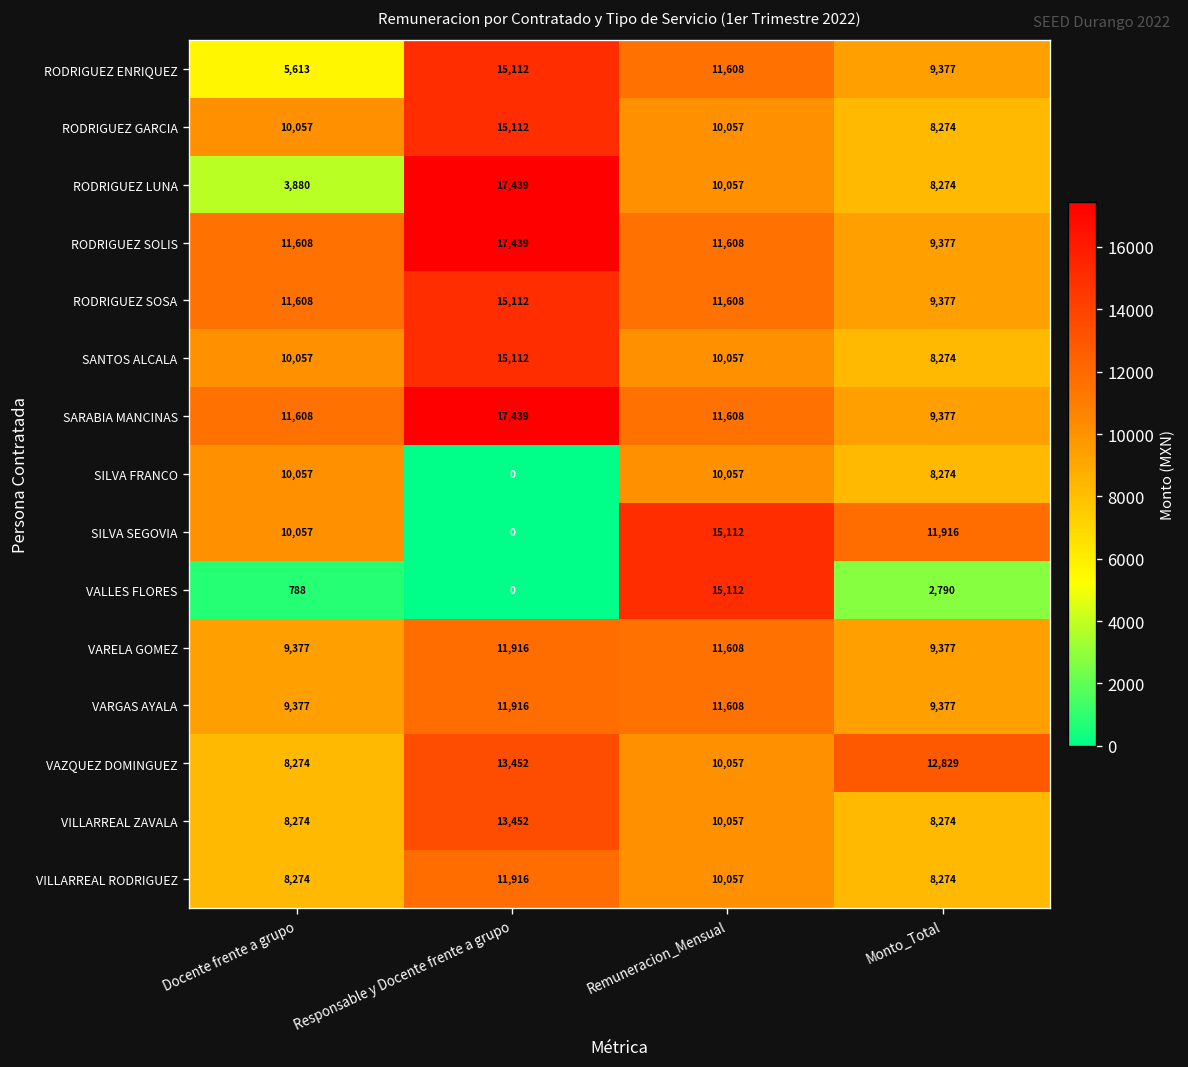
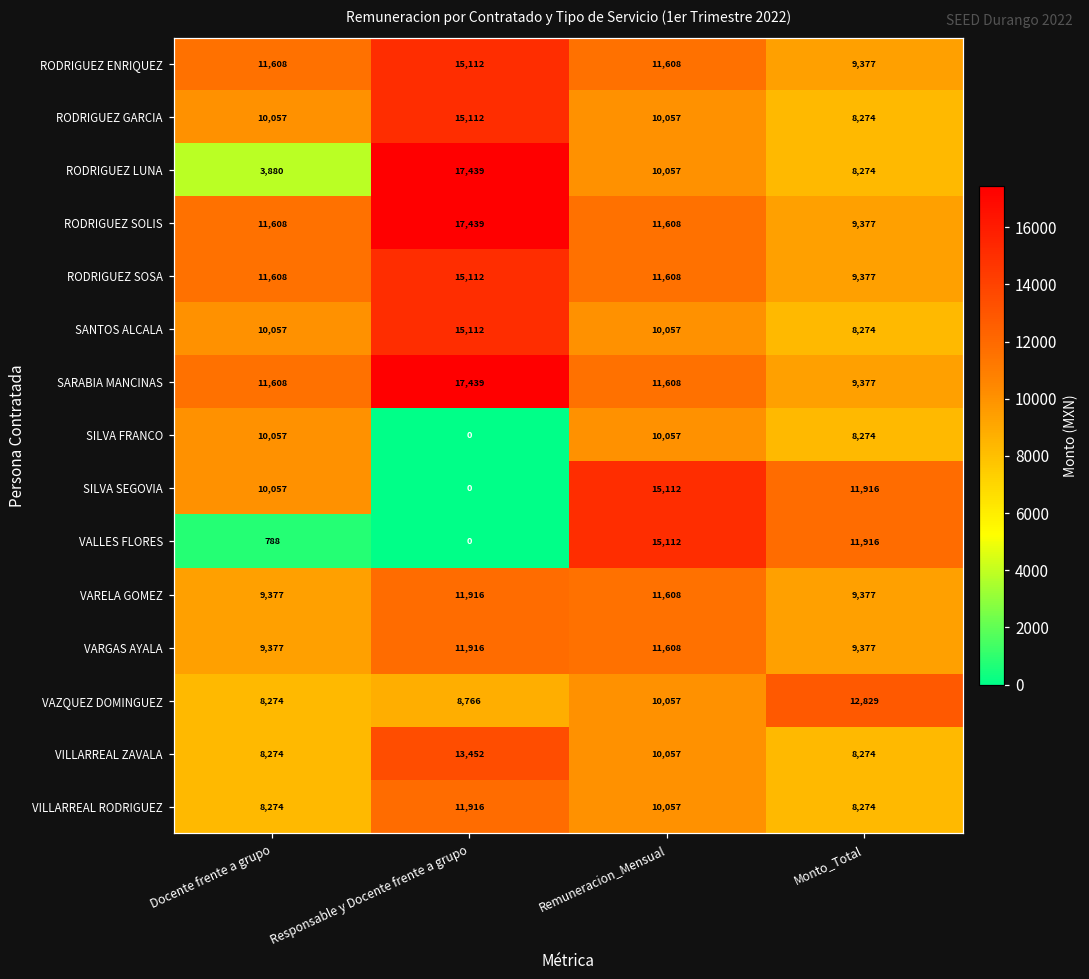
  {
    "RODRIGUEZ ENRIQUEZ": {
-     "Docente frente a grupo": "5,613",
+     "Docente frente a grupo": "11,608",
      "Responsable y Docente frente a grupo": "15,112",
      "Remuneracion_Mensual": "11,608",
      "Monto_Total": "9,377"
    },
    "RODRIGUEZ GARCIA": {
      "Docente frente a grupo": "10,057",
      "Responsable y Docente frente a grupo": "15,112",
      "Remuneracion_Mensual": "10,057",
      "Monto_Total": "8,274"
    },
    "RODRIGUEZ LUNA": {
      "Docente frente a grupo": "3,880",
      "Responsable y Docente frente a grupo": "17,439",
      "Remuneracion_Mensual": "10,057",
      "Monto_Total": "8,274"
    },
    "RODRIGUEZ SOLIS": {
      "Docente frente a grupo": "11,608",
      "Responsable y Docente frente a grupo": "17,439",
      "Remuneracion_Mensual": "11,608",
      "Monto_Total": "9,377"
    },
    "RODRIGUEZ SOSA": {
      "Docente frente a grupo": "11,608",
      "Responsable y Docente frente a grupo": "15,112",
      "Remuneracion_Mensual": "11,608",
      "Monto_Total": "9,377"
    },
    "SANTOS ALCALA": {
      "Docente frente a grupo": "10,057",
      "Responsable y Docente frente a grupo": "15,112",
      "Remuneracion_Mensual": "10,057",
      "Monto_Total": "8,274"
    },
    "SARABIA MANCINAS": {
      "Docente frente a grupo": "11,608",
      "Responsable y Docente frente a grupo": "17,439",
      "Remuneracion_Mensual": "11,608",
      "Monto_Total": "9,377"
    },
    "SILVA FRANCO": {
      "Docente frente a grupo": "10,057",
      "Responsable y Docente frente a grupo": "0",
      "Remuneracion_Mensual": "10,057",
      "Monto_Total": "8,274"
    },
    "SILVA SEGOVIA": {
      "Docente frente a grupo": "10,057",
      "Responsable y Docente frente a grupo": "0",
      "Remuneracion_Mensual": "15,112",
      "Monto_Total": "11,916"
    },
    "VALLES FLORES": {
      "Docente frente a grupo": "788",
      "Responsable y Docente frente a grupo": "0",
      "Remuneracion_Mensual": "15,112",
-     "Monto_Total": "2,790"
+     "Monto_Total": "11,916"
    },
    "VARELA GOMEZ": {
      "Docente frente a grupo": "9,377",
      "Responsable y Docente frente a grupo": "11,916",
      "Remuneracion_Mensual": "11,608",
      "Monto_Total": "9,377"
    },
    "VARGAS AYALA": {
      "Docente frente a grupo": "9,377",
      "Responsable y Docente frente a grupo": "11,916",
      "Remuneracion_Mensual": "11,608",
      "Monto_Total": "9,377"
    },
    "VAZQUEZ DOMINGUEZ": {
      "Docente frente a grupo": "8,274",
-     "Responsable y Docente frente a grupo": "13,452",
+     "Responsable y Docente frente a grupo": "8,766",
      "Remuneracion_Mensual": "10,057",
      "Monto_Total": "12,829"
    },
    "VILLARREAL ZAVALA": {
      "Docente frente a grupo": "8,274",
      "Responsable y Docente frente a grupo": "13,452",
      "Remuneracion_Mensual": "10,057",
      "Monto_Total": "8,274"
    },
    "VILLARREAL RODRIGUEZ": {
      "Docente frente a grupo": "8,274",
      "Responsable y Docente frente a grupo": "11,916",
      "Remuneracion_Mensual": "10,057",
      "Monto_Total": "8,274"
    }
  }
